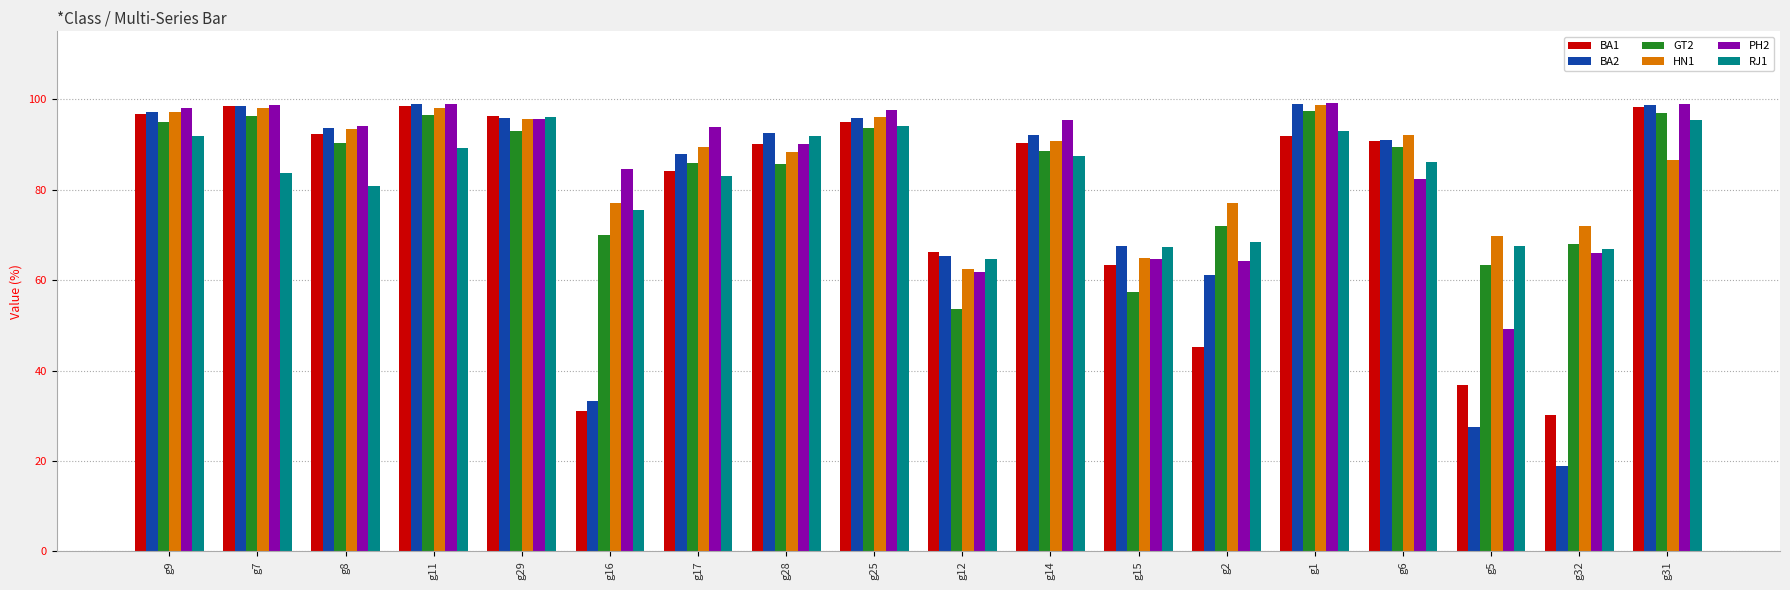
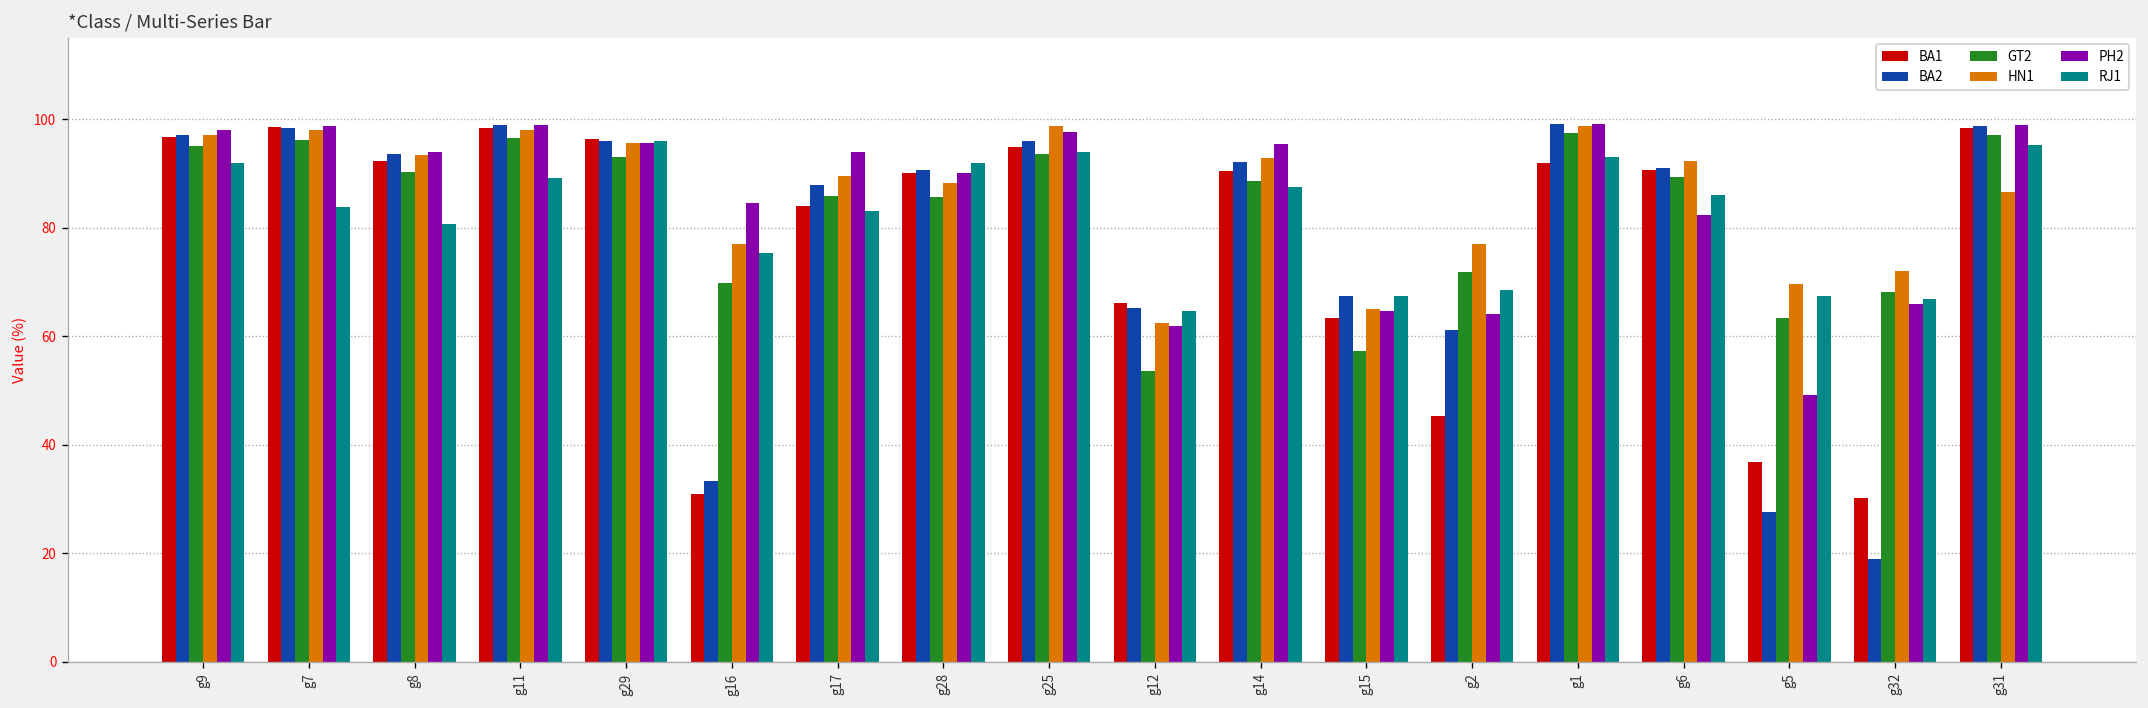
  {
    "BA1": {
      "g9": 97,
      "g7": 99,
      "g8": 92,
      "g11": 98,
      "g29": 96,
      "g16": 31,
      "g17": 84,
      "g28": 90,
      "g25": 95,
      "g12": 66,
      "g14": 90,
      "g15": 63,
      "g2": 45,
      "g1": 92,
      "g6": 91,
      "g5": 37,
      "g32": 30,
      "g31": 98
    },
    "BA2": {
      "g9": 97,
      "g7": 98,
      "g8": 94,
      "g11": 99,
      "g29": 96,
      "g16": 33,
      "g17": 88,
-     "g28": 92,
+     "g28": 91,
      "g25": 96,
      "g12": 65,
      "g14": 92,
      "g15": 67,
      "g2": 61,
      "g1": 99,
      "g6": 91,
      "g5": 28,
      "g32": 19,
      "g31": 99
    },
    "GT2": {
      "g9": 95,
      "g7": 96,
      "g8": 90,
      "g11": 97,
      "g29": 93,
      "g16": 70,
      "g17": 86,
      "g28": 86,
      "g25": 94,
      "g12": 54,
      "g14": 89,
      "g15": 57,
      "g2": 72,
      "g1": 97,
      "g6": 89,
      "g5": 63,
      "g32": 68,
      "g31": 97
    },
    "HN1": {
      "g9": 97,
      "g7": 98,
      "g8": 93,
      "g11": 98,
      "g29": 96,
      "g16": 77,
      "g17": 89,
      "g28": 88,
-     "g25": 96,
+     "g25": 99,
      "g12": 62,
-     "g14": 91,
+     "g14": 93,
      "g15": 65,
      "g2": 77,
      "g1": 99,
      "g6": 92,
      "g5": 70,
      "g32": 72,
      "g31": 86
    },
    "PH2": {
      "g9": 98,
      "g7": 99,
      "g8": 94,
      "g11": 99,
      "g29": 96,
      "g16": 84,
      "g17": 94,
      "g28": 90,
      "g25": 98,
      "g12": 62,
      "g14": 95,
      "g15": 65,
      "g2": 64,
      "g1": 99,
      "g6": 82,
      "g5": 49,
      "g32": 66,
      "g31": 99
    },
    "RJ1": {
      "g9": 92,
      "g7": 84,
      "g8": 81,
      "g11": 89,
      "g29": 96,
      "g16": 75,
      "g17": 83,
      "g28": 92,
      "g25": 94,
      "g12": 65,
      "g14": 87,
      "g15": 67,
      "g2": 68,
      "g1": 93,
      "g6": 86,
      "g5": 67,
      "g32": 67,
      "g31": 95
    }
  }
